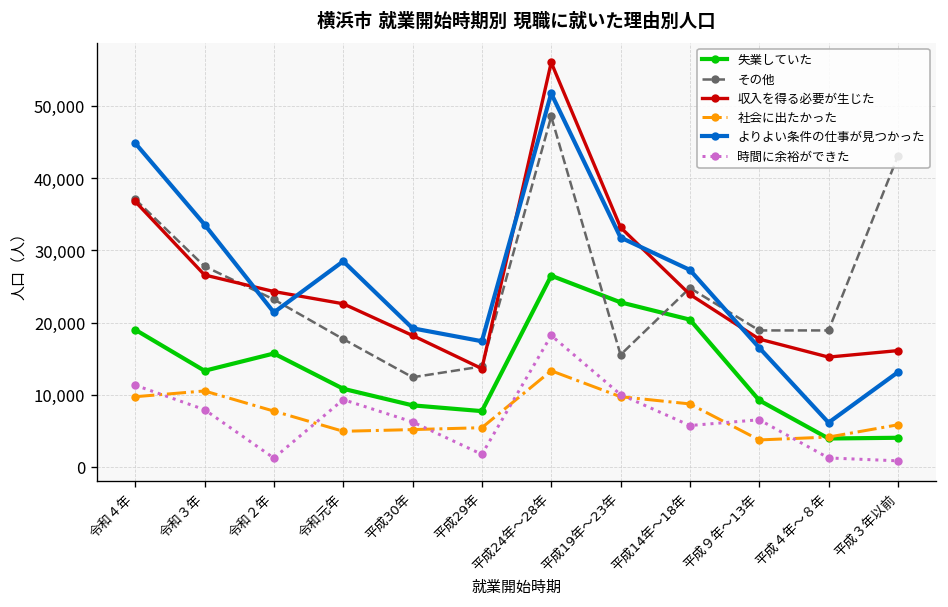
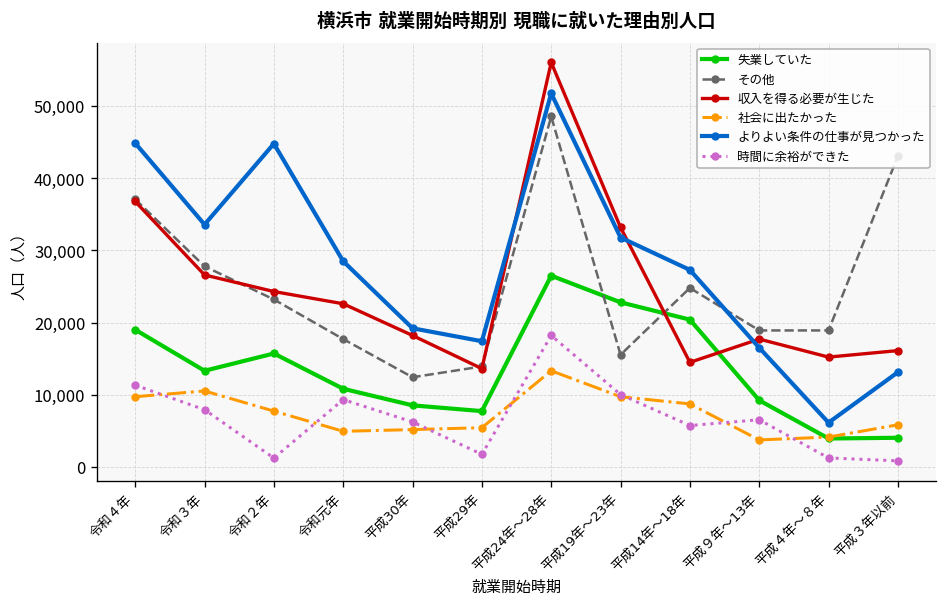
  {
    "失業していた": {
      "令和４年": "19,000",
      "令和３年": "13,000",
      "令和２年": "16,000",
      "令和元年": "11,000",
      "平成30年": "9,000",
      "平成29年": "8,000",
      "平成24年～28年": "27,000",
      "平成19年～23年": "23,000",
      "平成14年～18年": "20,000",
      "平成９年～13年": "9,000",
      "平成３年以前": "4,000"
    },
    "その他": {
      "令和３年": "28,000",
      "令和２年": "23,000",
      "令和元年": "18,000",
      "平成30年": "12,000",
      "平成24年～28年": "49,000",
      "平成19年～23年": "16,000",
      "平成14年～18年": "25,000",
      "平成９年～13年": "19,000",
      "平成４年～８年": "19,000"
    },
    "収入を得る必要が生じた": {
      "令和３年": "27,000",
      "令和２年": "24,000",
      "令和元年": "23,000",
      "平成30年": "18,000",
      "平成24年～28年": "56,000",
      "平成19年～23年": "33,000",
-     "平成14年～18年": "24,000",
+     "平成14年～18年": "14,000",
      "平成９年～13年": "18,000",
      "平成４年～８年": "15,000",
      "平成３年以前": "16,000"
    },
    "社会に出たかった": {
      "令和４年": "10,000",
      "令和３年": "11,000",
      "令和２年": "8,000",
      "令和元年": "5,000",
      "平成30年": "5,000",
      "平成29年": "5,000",
      "平成24年～28年": "13,000",
      "平成14年～18年": "9,000",
      "平成９年～13年": "4,000",
      "平成３年以前": "6,000"
    },
    "よりよい条件の仕事が見つかった": {
      "令和４年": "45,000",
      "令和３年": "34,000",
-     "令和２年": "21,000",
+     "令和２年": "45,000",
      "令和元年": "29,000",
      "平成30年": "19,000",
      "平成29年": "17,000",
      "平成24年～28年": "52,000",
      "平成19年～23年": "32,000",
      "平成14年～18年": "27,000",
      "平成９年～13年": "17,000",
      "平成４年～８年": "6,000",
      "平成３年以前": "13,000"
    },
    "時間に余裕ができた": {
      "令和４年": "11,000",
      "令和３年": "8,000",
      "令和２年": "1,000",
      "令和元年": "9,000",
      "平成30年": "6,000",
      "平成29年": "2,000",
      "平成24年～28年": "18,000",
      "平成14年～18年": "6,000",
      "平成９年～13年": "7,000",
      "平成４年～８年": "1,000",
      "平成３年以前": "1,000"
    }
  }
